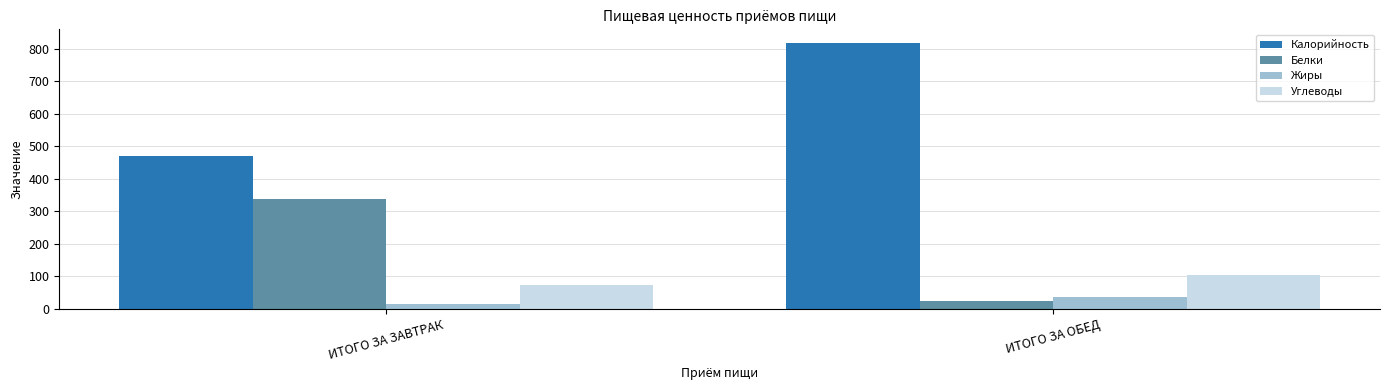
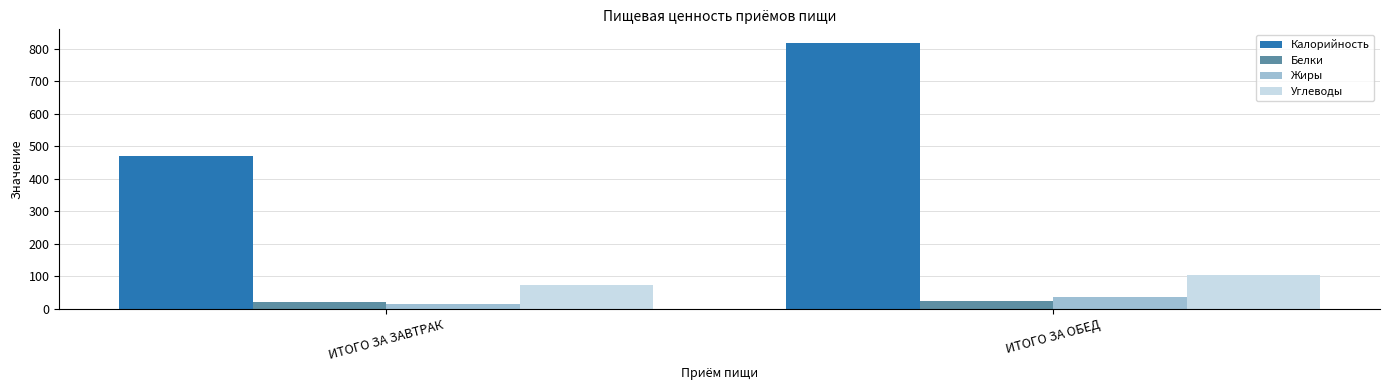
  {
    "Калорийность": {
      "ИТОГО ЗА ЗАВТРАК": 470,
      "ИТОГО ЗА ОБЕД": 820
    },
    "Белки": {
-     "ИТОГО ЗА ЗАВТРАК": 340,
+     "ИТОГО ЗА ЗАВТРАК": 20,
      "ИТОГО ЗА ОБЕД": 20
    }
  }
